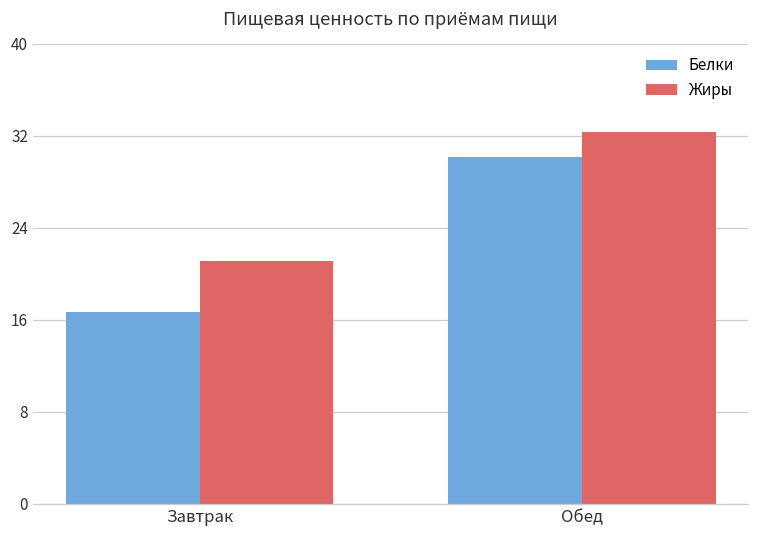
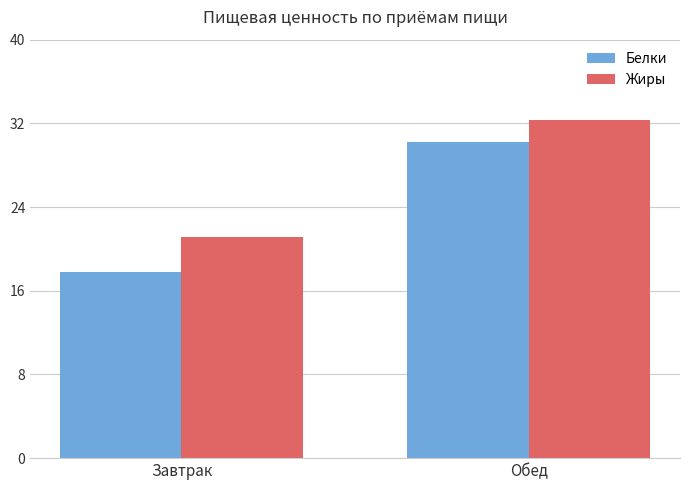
  {
    "Белки": {
-     "Завтрак": 16.7,
+     "Завтрак": 17.8,
      "Обед": 30.2
    },
    "Жиры": {
      "Завтрак": 21.1,
      "Обед": 32.3
    }
  }
